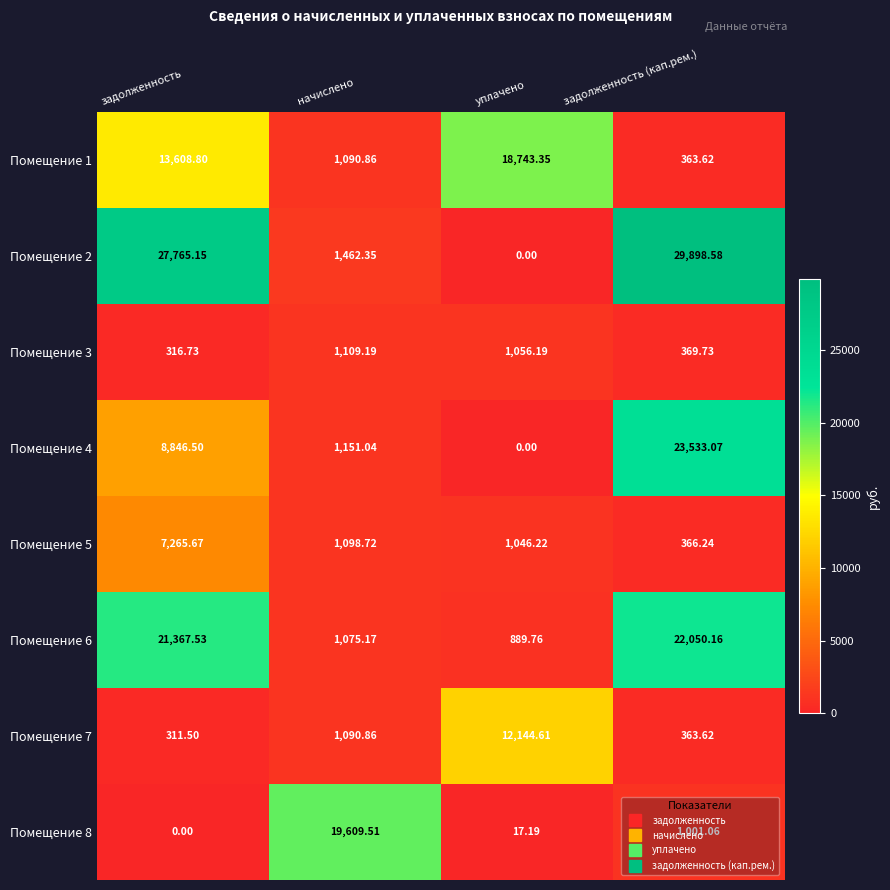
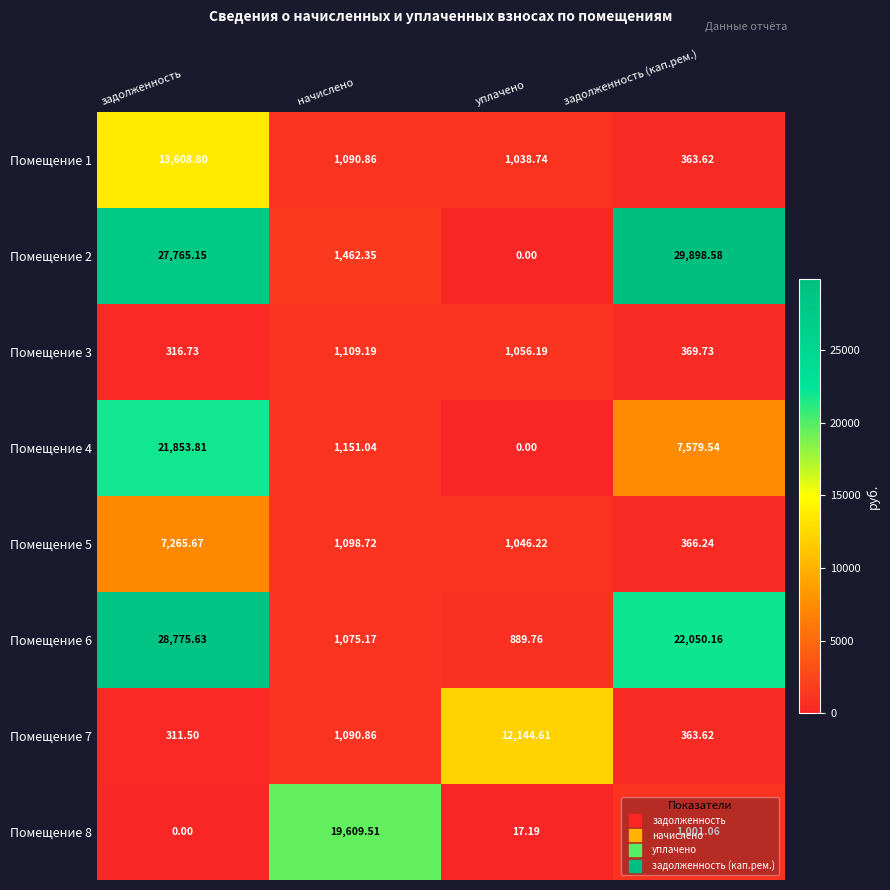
  {
    "Помещение 1": {
      "задолженность": "13,608.80",
      "начислено": "1,090.86",
-     "уплачено": "18,743.35",
+     "уплачено": "1,038.74",
      "задолженность (кап.рем.)": "363.62"
    },
    "Помещение 2": {
      "задолженность": "27,765.15",
      "начислено": "1,462.35",
      "уплачено": "0.00",
      "задолженность (кап.рем.)": "29,898.58"
    },
    "Помещение 3": {
      "задолженность": "316.73",
      "начислено": "1,109.19",
      "уплачено": "1,056.19",
      "задолженность (кап.рем.)": "369.73"
    },
    "Помещение 4": {
-     "задолженность": "8,846.50",
+     "задолженность": "21,853.81",
      "начислено": "1,151.04",
      "уплачено": "0.00",
-     "задолженность (кап.рем.)": "23,533.07"
+     "задолженность (кап.рем.)": "7,579.54"
    },
    "Помещение 5": {
      "задолженность": "7,265.67",
      "начислено": "1,098.72",
      "уплачено": "1,046.22",
      "задолженность (кап.рем.)": "366.24"
    },
    "Помещение 6": {
-     "задолженность": "21,367.53",
+     "задолженность": "28,775.63",
      "начислено": "1,075.17",
      "уплачено": "889.76",
      "задолженность (кап.рем.)": "22,050.16"
    },
    "Помещение 7": {
      "задолженность": "311.50",
      "начислено": "1,090.86",
      "уплачено": "12,144.61",
      "задолженность (кап.рем.)": "363.62"
    },
    "Помещение 8": {
      "задолженность": "0.00",
      "начислено": "19,609.51",
      "уплачено": "17.19"
    }
  }
